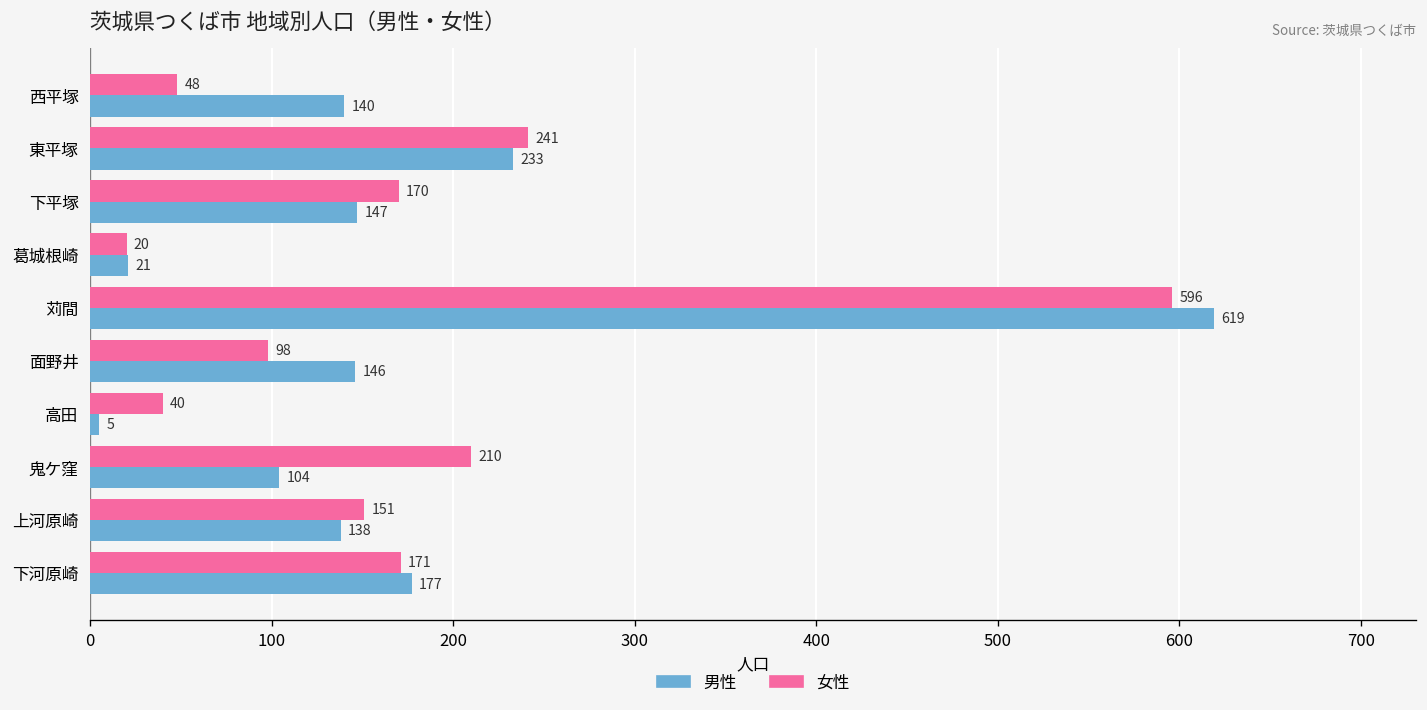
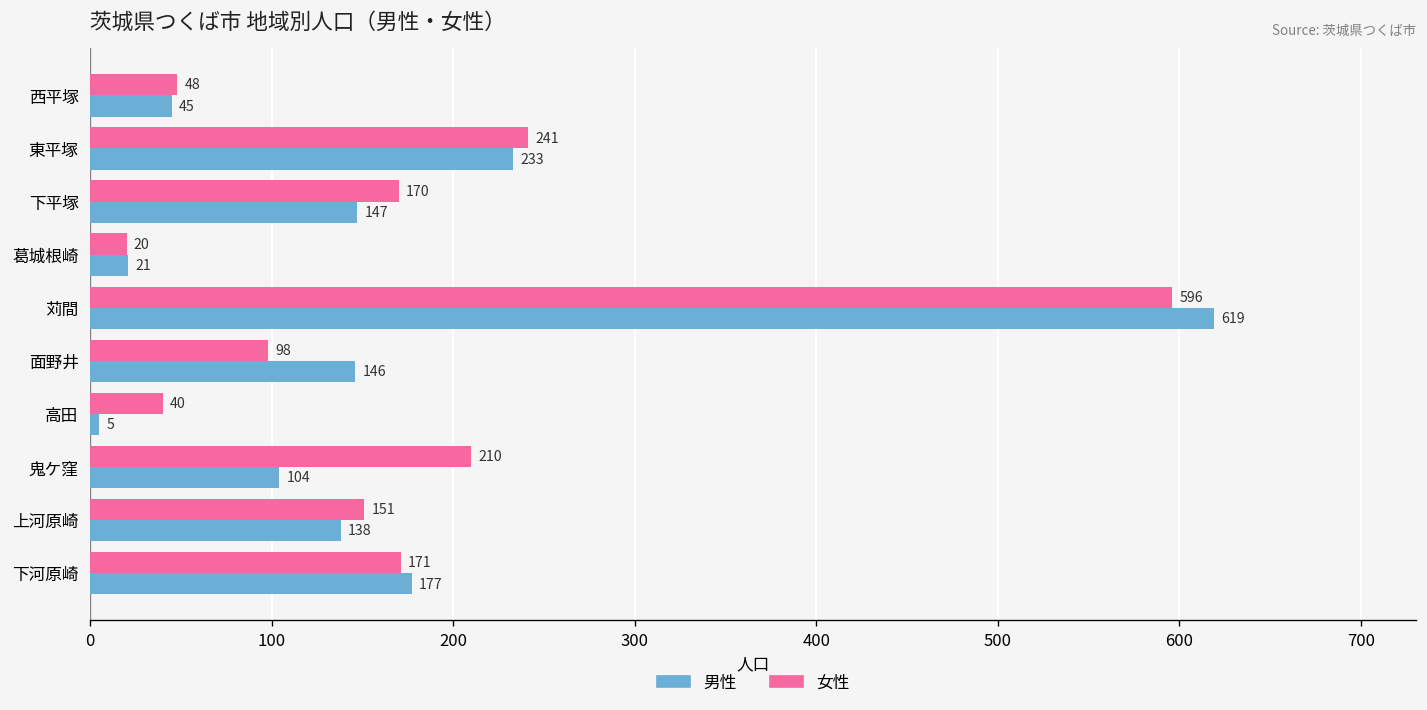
  {
    "男性": {
-     "西平塚": 140,
+     "西平塚": 45,
      "東平塚": 233,
      "下平塚": 147,
      "葛城根崎": 21,
      "苅間": 619,
      "面野井": 146,
      "高田": 5,
      "鬼ケ窪": 104,
      "上河原崎": 138,
      "下河原崎": 177
    },
    "女性": {
      "西平塚": 48,
      "東平塚": 241,
      "下平塚": 170,
      "葛城根崎": 20,
      "苅間": 596,
      "面野井": 98,
      "高田": 40,
      "鬼ケ窪": 210,
      "上河原崎": 151,
      "下河原崎": 171
    }
  }
